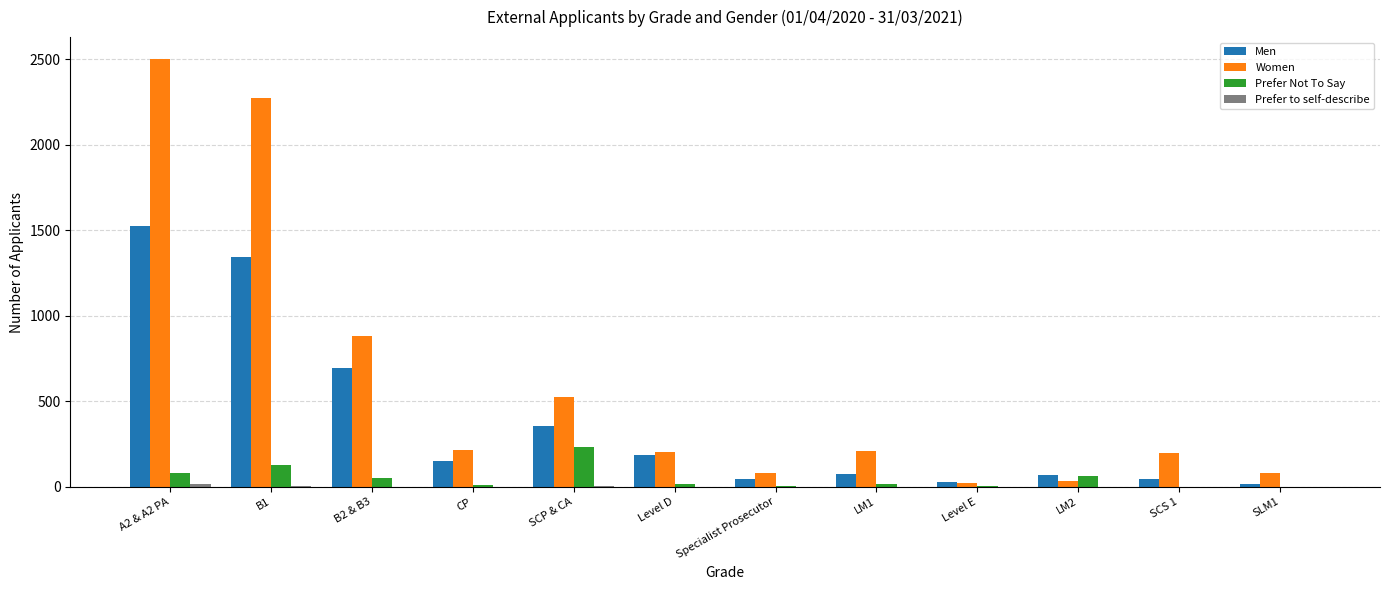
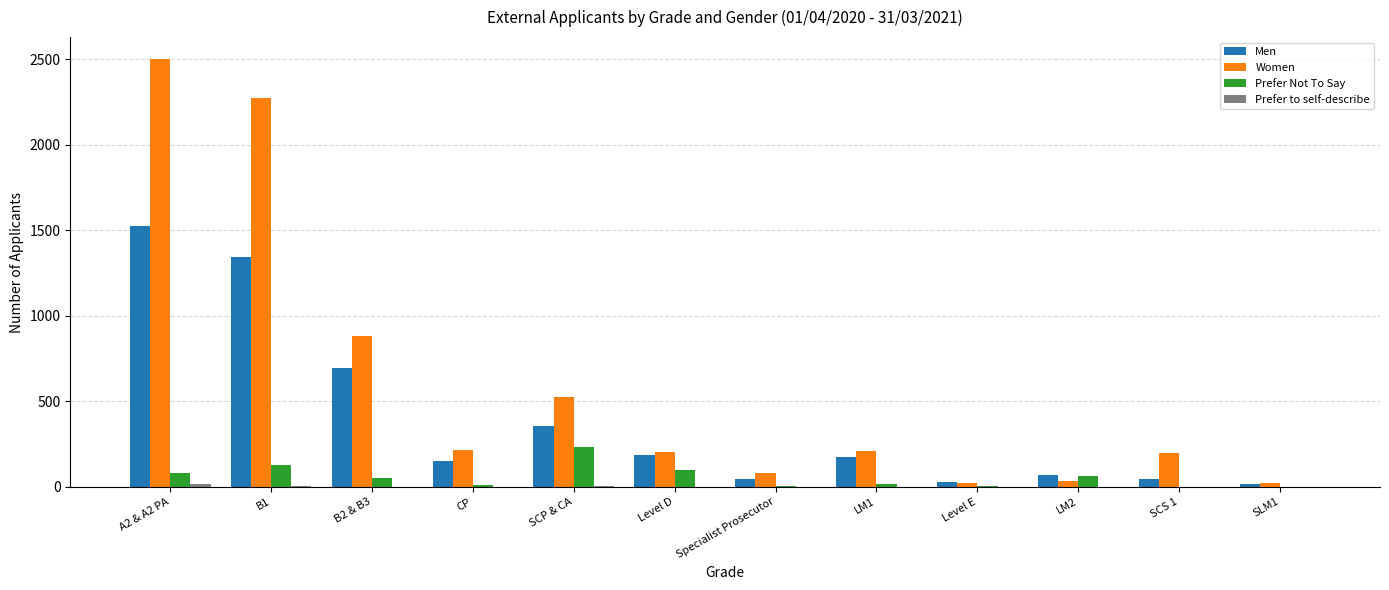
  {
    "Men": {
      "A2 & A2 PA": 1530,
      "B1": 1340,
      "B2 & B3": 690,
      "CP": 150,
      "SCP & CA": 360,
      "Level D": 190,
      "Specialist Prosecutor": 50,
-     "LM1": 70,
+     "LM1": 180,
      "Level E": 30,
      "LM2": 70,
      "SCS 1": 40,
      "SLM1": 20
    },
    "Women": {
      "A2 & A2 PA": 2500,
      "B1": 2270,
      "B2 & B3": 880,
      "CP": 220,
      "SCP & CA": 530,
      "Level D": 210,
      "Specialist Prosecutor": 80,
      "LM1": 210,
      "Level E": 20,
      "LM2": 40,
      "SCS 1": 200,
-     "SLM1": 80
+     "SLM1": 20
    },
    "Prefer Not To Say": {
      "A2 & A2 PA": 80,
      "B1": 130,
      "B2 & B3": 50,
      "SCP & CA": 240,
-     "Level D": 20,
+     "Level D": 100,
      "LM1": 20,
      "LM2": 60,
      "SLM1": 0
    },
    "Prefer to self-describe": {
      "A2 & A2 PA": 20,
      "CP": 0,
      "Level D": 0,
      "Specialist Prosecutor": 0,
      "LM1": 0,
      "Level E": 0,
      "LM2": 0,
      "SCS 1": 0,
      "SLM1": 0
    }
  }
